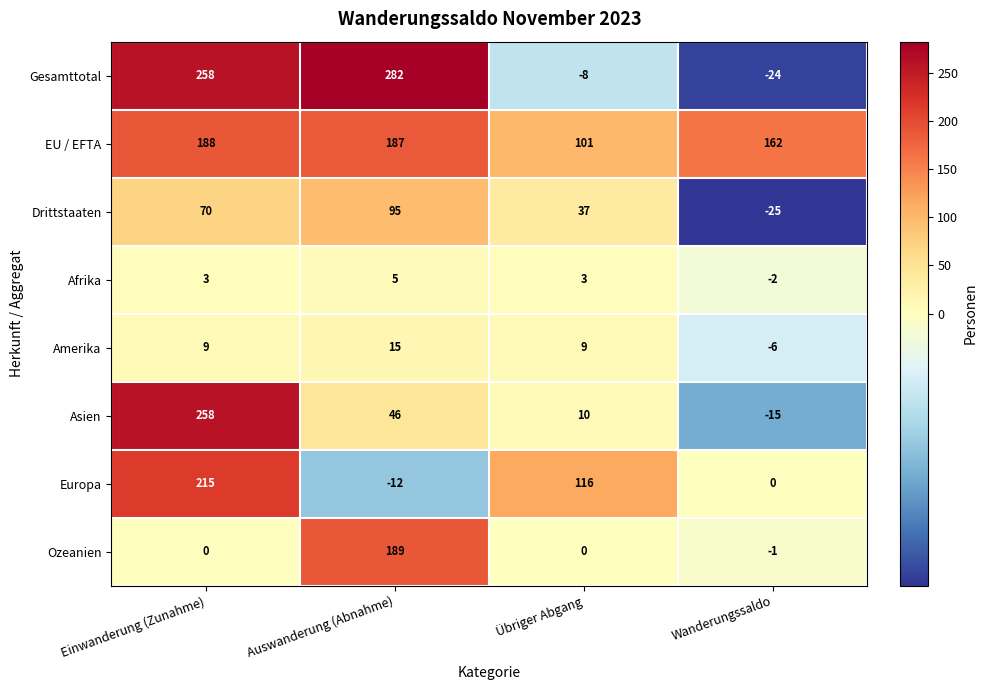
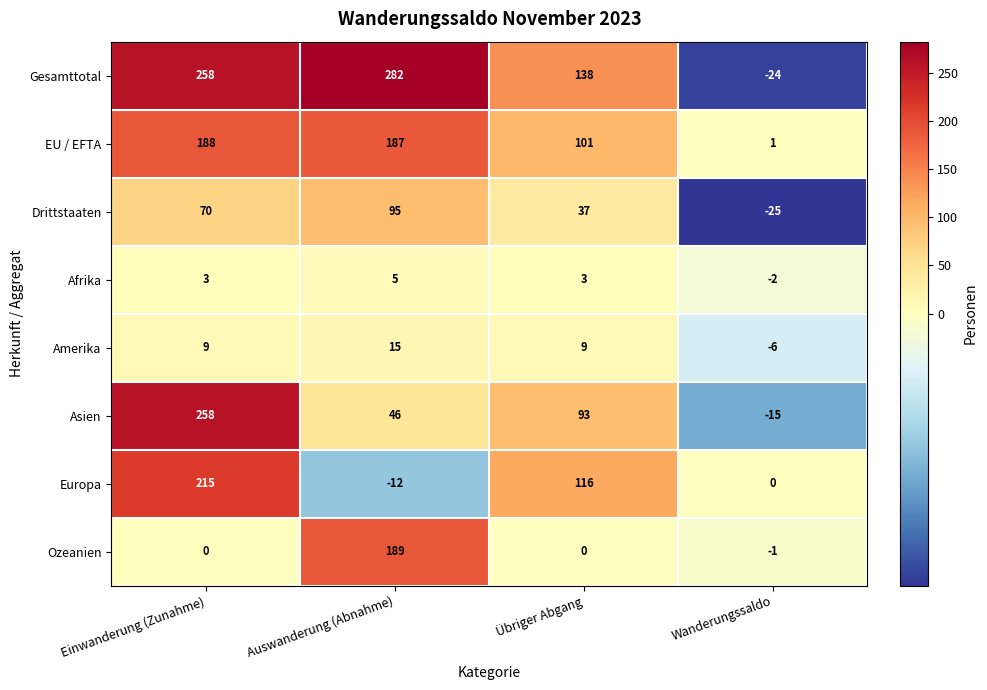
  {
    "Gesamttotal": {
      "Einwanderung (Zunahme)": 258,
      "Auswanderung (Abnahme)": 282,
-     "Übriger Abgang": -8,
+     "Übriger Abgang": 138,
      "Wanderungssaldo": -24
    },
    "EU / EFTA": {
      "Einwanderung (Zunahme)": 188,
      "Auswanderung (Abnahme)": 187,
      "Übriger Abgang": 101,
-     "Wanderungssaldo": 162
+     "Wanderungssaldo": 1
    },
    "Drittstaaten": {
      "Einwanderung (Zunahme)": 70,
      "Auswanderung (Abnahme)": 95,
      "Übriger Abgang": 37,
      "Wanderungssaldo": -25
    },
    "Afrika": {
      "Einwanderung (Zunahme)": 3,
      "Auswanderung (Abnahme)": 5,
      "Übriger Abgang": 3,
      "Wanderungssaldo": -2
    },
    "Amerika": {
      "Einwanderung (Zunahme)": 9,
      "Auswanderung (Abnahme)": 15,
      "Übriger Abgang": 9,
      "Wanderungssaldo": -6
    },
    "Asien": {
      "Einwanderung (Zunahme)": 258,
      "Auswanderung (Abnahme)": 46,
-     "Übriger Abgang": 10,
+     "Übriger Abgang": 93,
      "Wanderungssaldo": -15
    },
    "Europa": {
      "Einwanderung (Zunahme)": 215,
      "Auswanderung (Abnahme)": -12,
      "Übriger Abgang": 116,
      "Wanderungssaldo": 0
    },
    "Ozeanien": {
      "Einwanderung (Zunahme)": 0,
      "Auswanderung (Abnahme)": 189,
      "Übriger Abgang": 0,
      "Wanderungssaldo": -1
    }
  }
